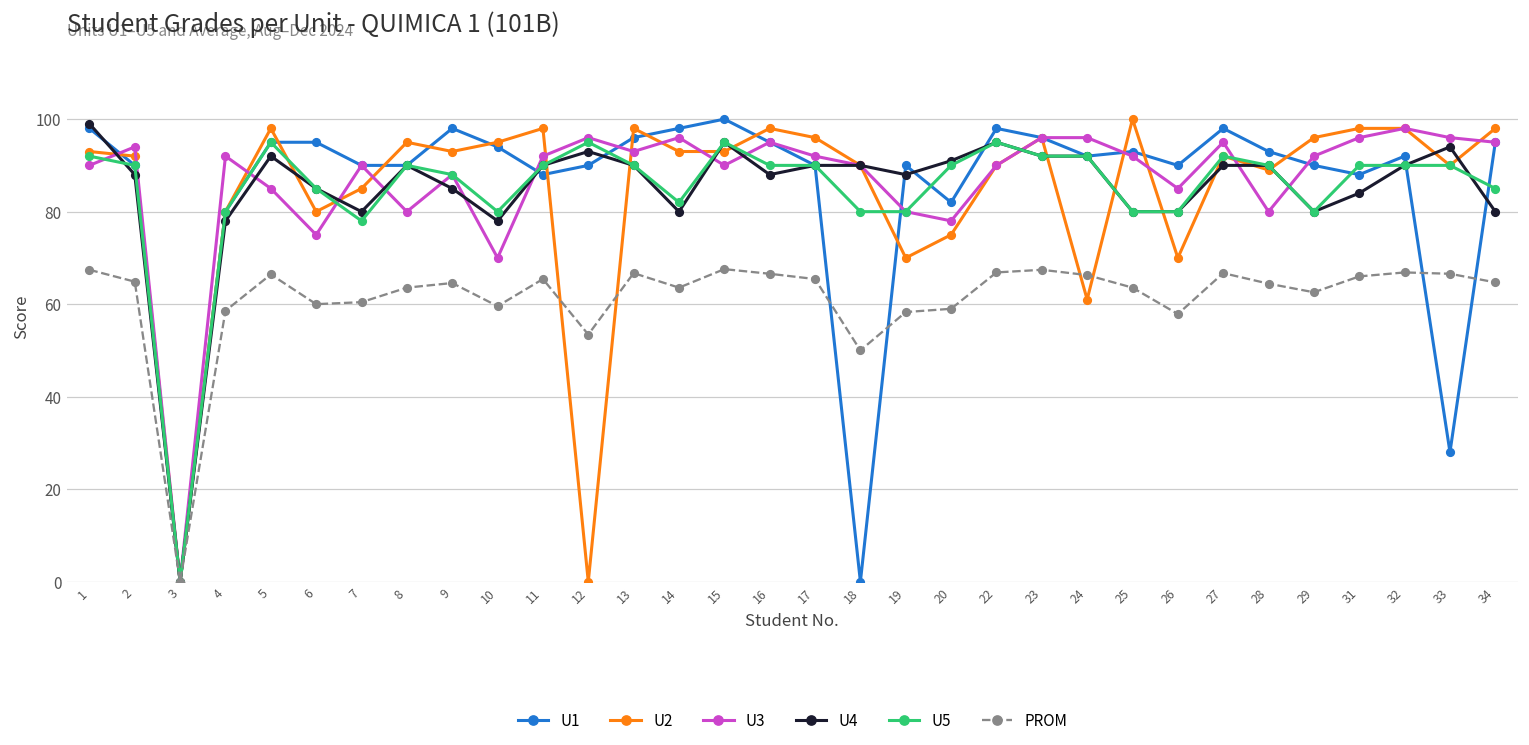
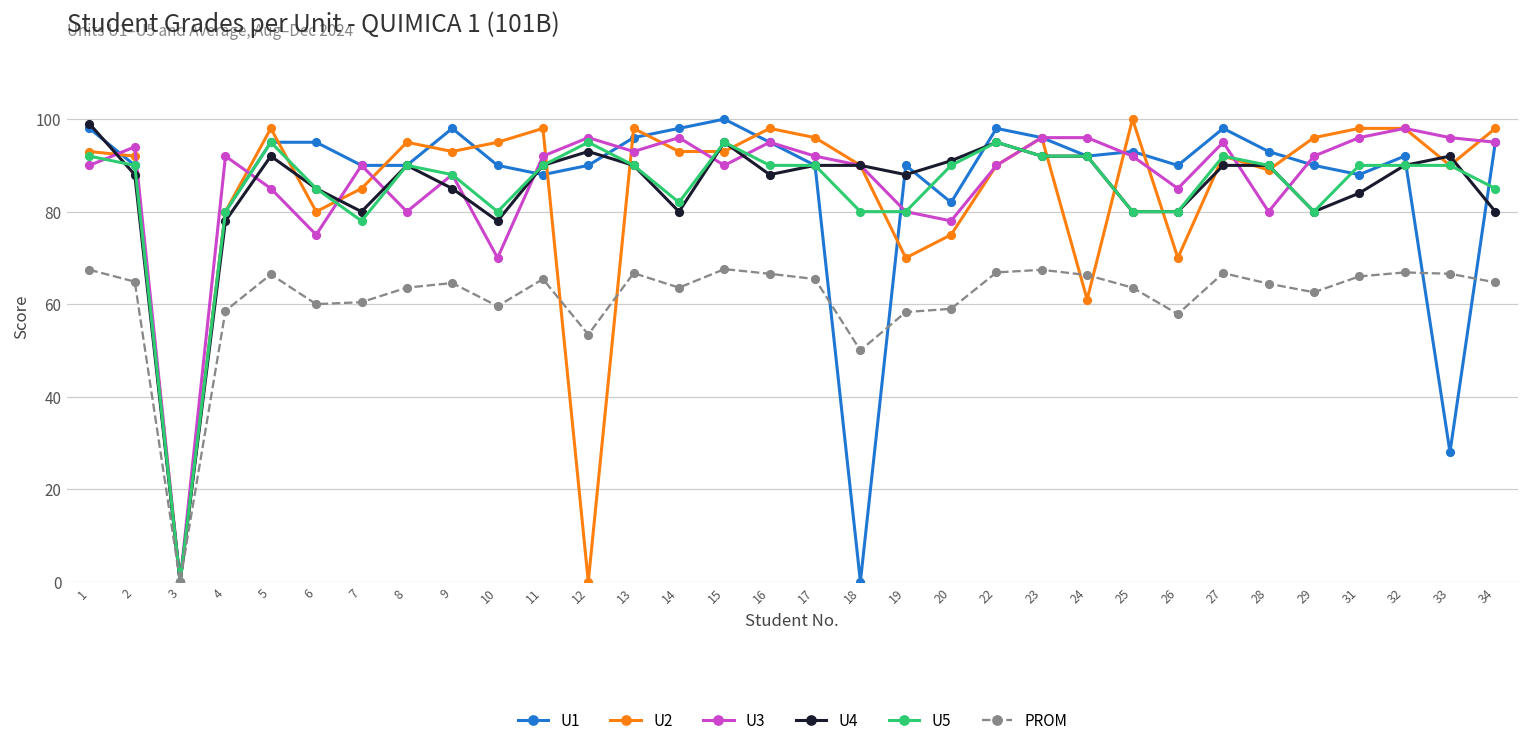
  {
    "U1": {
      "1": 98,
      "6": 95,
      "9": 98,
-     "10": 94,
+     "10": 90,
      "11": 88,
      "12": 90,
      "13": 96,
      "14": 98,
      "15": 100,
      "18": 0,
      "19": 90,
      "20": 82,
      "22": 98,
      "25": 93,
      "26": 90,
      "27": 98,
      "28": 93,
      "29": 90,
      "31": 88,
      "32": 92,
      "33": 28
    },
    "U2": {
      "1": 93,
      "2": 92,
      "5": 98,
      "6": 80,
      "7": 85,
      "8": 95,
      "9": 93,
      "10": 95,
      "11": 98,
      "12": 0,
      "13": 98,
      "14": 93,
      "15": 93,
      "16": 98,
      "17": 96,
      "19": 70,
      "20": 75,
      "24": 61,
      "25": 100,
      "26": 70,
      "28": 89,
      "29": 96,
      "31": 98,
      "34": 98
    },
    "U3": {
      "1": 90,
      "2": 94,
      "4": 92,
      "5": 85,
      "6": 75,
      "8": 80,
      "10": 70,
      "11": 92,
      "12": 96,
      "13": 93,
      "14": 96,
      "15": 90,
      "17": 92,
      "20": 78,
      "24": 96,
      "25": 92,
      "26": 85,
      "27": 95,
      "28": 80,
      "29": 92,
      "31": 96,
      "33": 96
    },
    "U4": {
      "1": 99,
      "2": 88,
      "4": 78,
      "5": 92,
      "7": 80,
      "9": 85,
      "10": 78,
      "12": 93,
      "14": 80,
      "16": 88,
      "19": 88,
      "20": 91,
      "27": 90,
      "31": 84,
-     "33": 94,
+     "33": 92,
      "34": 80
    },
    "U5": {
      "1": 92,
      "7": 78,
      "10": 80,
      "12": 95,
      "14": 82,
      "16": 90,
      "18": 80,
      "20": 90,
      "31": 90,
      "34": 85
    },
    "PROM": {
      "1": 67,
      "2": 65,
      "4": 59,
      "5": 66,
      "6": 60,
      "7": 60,
      "8": 64,
      "9": 65,
      "10": 60,
      "11": 65,
      "12": 53,
      "13": 67,
      "14": 64,
      "15": 68,
      "16": 67,
      "17": 65,
      "18": 50,
      "19": 58,
      "20": 59,
      "22": 67,
      "23": 67,
      "24": 66,
      "25": 64,
      "26": 58,
      "27": 67,
      "28": 64,
      "29": 63,
      "31": 66,
      "32": 67,
      "33": 67,
      "34": 65
    }
  }
